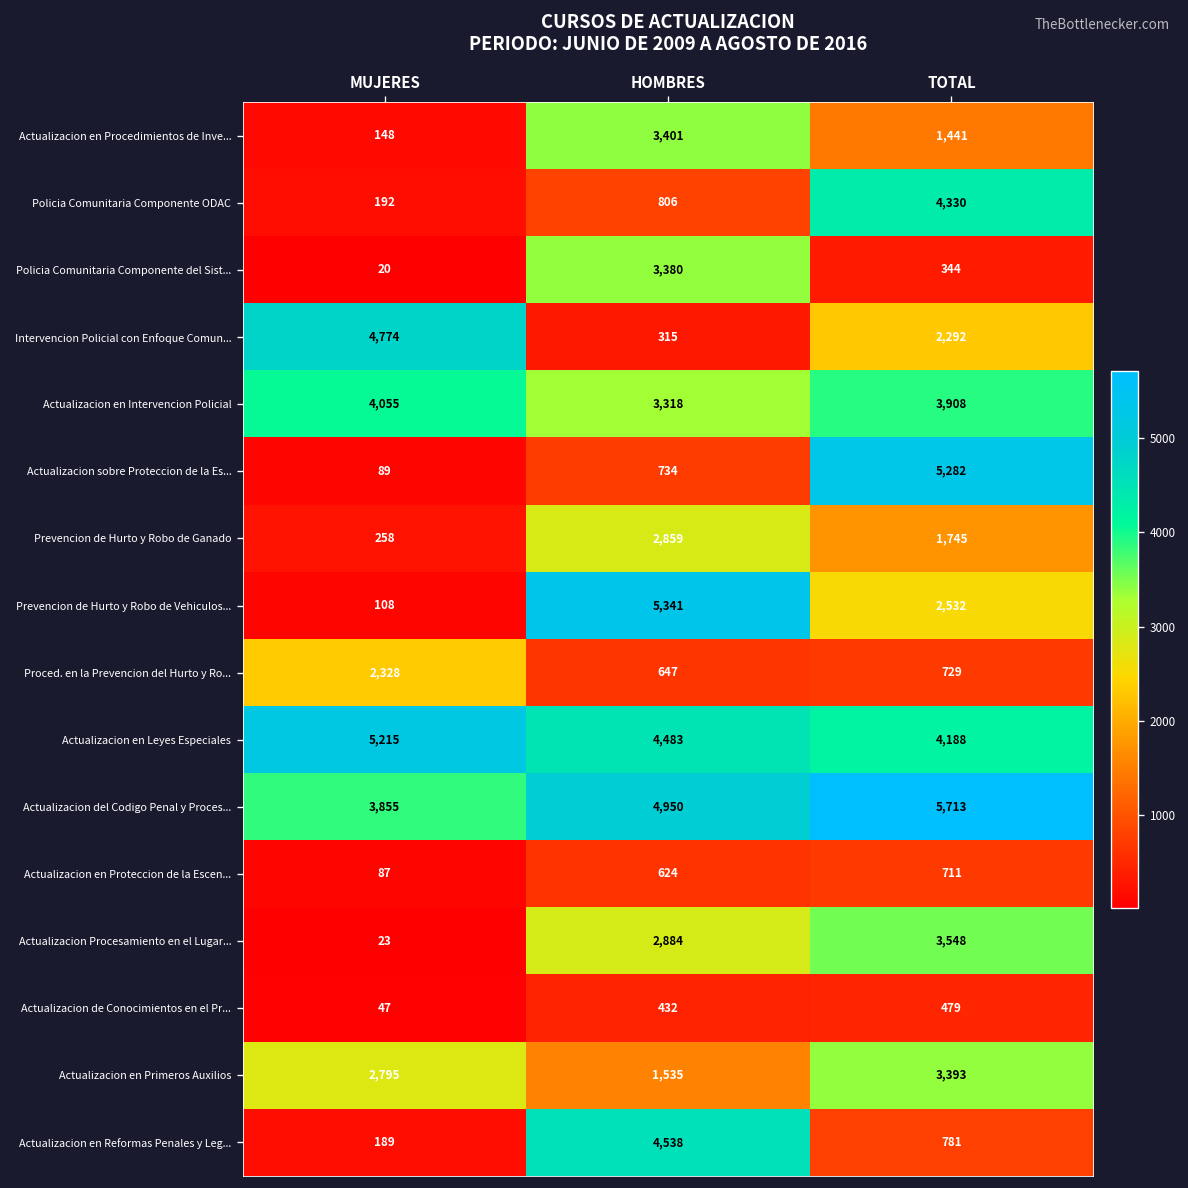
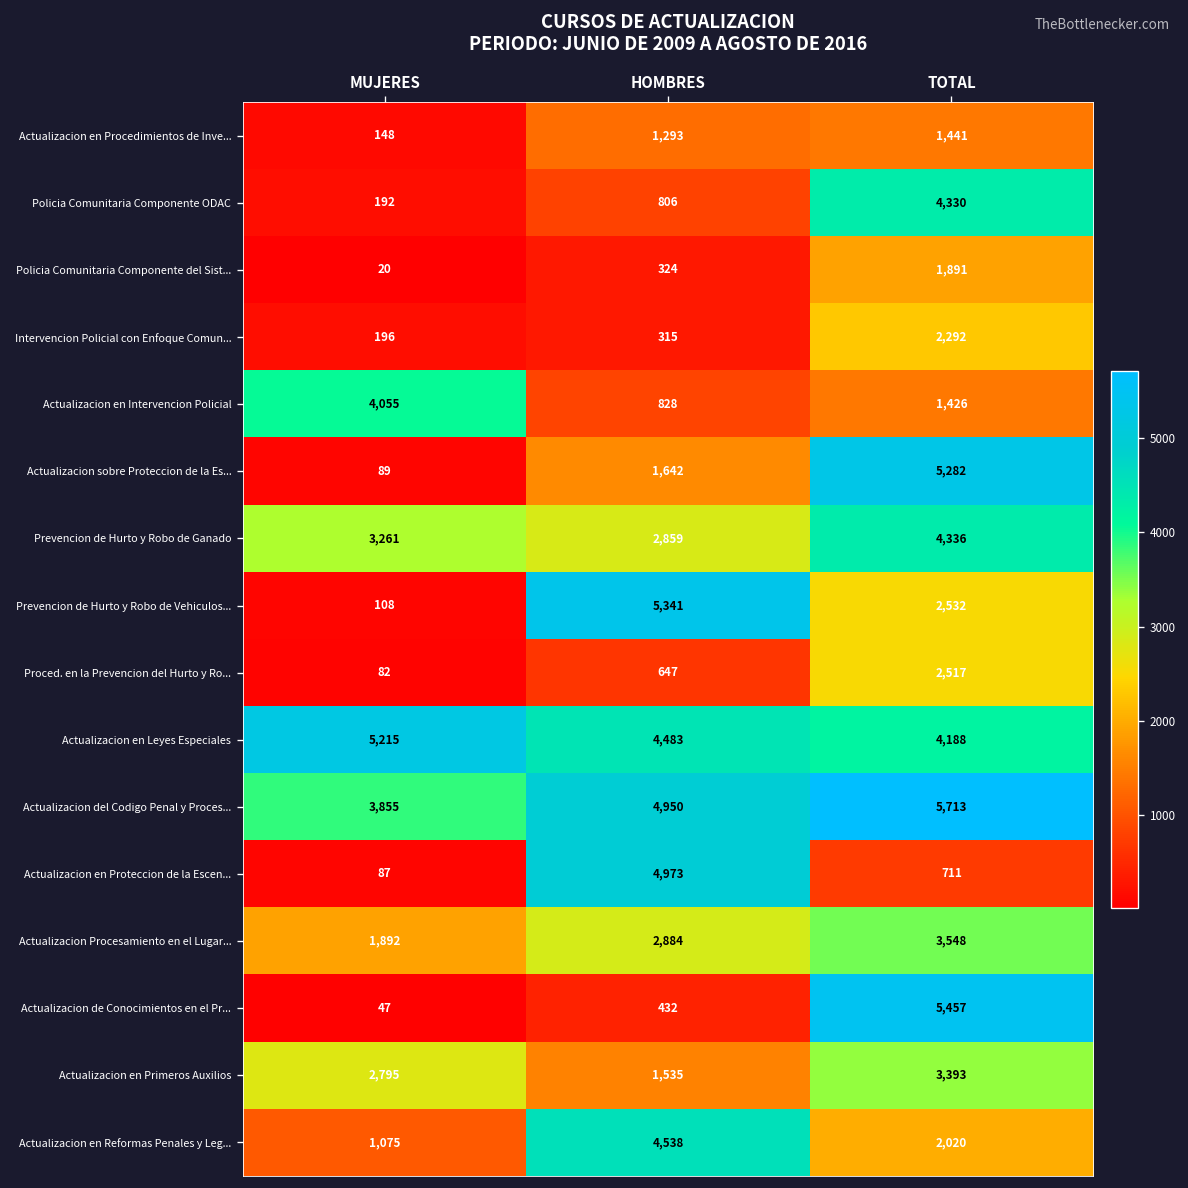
  {
    "Actualizacion en Procedimientos de Inve...": {
      "MUJERES": "148",
-     "HOMBRES": "3,401",
+     "HOMBRES": "1,293",
      "TOTAL": "1,441"
    },
    "Policia Comunitaria Componente ODAC": {
      "MUJERES": "192",
      "HOMBRES": "806",
      "TOTAL": "4,330"
    },
    "Policia Comunitaria Componente del Sist...": {
      "MUJERES": "20",
-     "HOMBRES": "3,380",
-     "TOTAL": "344"
+     "HOMBRES": "324",
+     "TOTAL": "1,891"
    },
    "Intervencion Policial con Enfoque Comun...": {
-     "MUJERES": "4,774",
+     "MUJERES": "196",
      "HOMBRES": "315",
      "TOTAL": "2,292"
    },
    "Actualizacion en Intervencion Policial": {
      "MUJERES": "4,055",
-     "HOMBRES": "3,318",
-     "TOTAL": "3,908"
+     "HOMBRES": "828",
+     "TOTAL": "1,426"
    },
    "Actualizacion sobre Proteccion de la Es...": {
      "MUJERES": "89",
-     "HOMBRES": "734",
+     "HOMBRES": "1,642",
      "TOTAL": "5,282"
    },
    "Prevencion de Hurto y Robo de Ganado": {
-     "MUJERES": "258",
+     "MUJERES": "3,261",
      "HOMBRES": "2,859",
-     "TOTAL": "1,745"
+     "TOTAL": "4,336"
    },
    "Prevencion de Hurto y Robo de Vehiculos...": {
      "MUJERES": "108",
      "HOMBRES": "5,341",
      "TOTAL": "2,532"
    },
    "Proced. en la Prevencion del Hurto y Ro...": {
-     "MUJERES": "2,328",
+     "MUJERES": "82",
      "HOMBRES": "647",
-     "TOTAL": "729"
+     "TOTAL": "2,517"
    },
    "Actualizacion en Leyes Especiales": {
      "MUJERES": "5,215",
      "HOMBRES": "4,483",
      "TOTAL": "4,188"
    },
    "Actualizacion del Codigo Penal y Proces...": {
      "MUJERES": "3,855",
      "HOMBRES": "4,950",
      "TOTAL": "5,713"
    },
    "Actualizacion en Proteccion de la Escen...": {
      "MUJERES": "87",
-     "HOMBRES": "624",
+     "HOMBRES": "4,973",
      "TOTAL": "711"
    },
    "Actualizacion Procesamiento en el Lugar...": {
-     "MUJERES": "23",
+     "MUJERES": "1,892",
      "HOMBRES": "2,884",
      "TOTAL": "3,548"
    },
    "Actualizacion de Conocimientos en el Pr...": {
      "MUJERES": "47",
      "HOMBRES": "432",
-     "TOTAL": "479"
+     "TOTAL": "5,457"
    },
    "Actualizacion en Primeros Auxilios": {
      "MUJERES": "2,795",
      "HOMBRES": "1,535",
      "TOTAL": "3,393"
    },
    "Actualizacion en Reformas Penales y Leg...": {
-     "MUJERES": "189",
+     "MUJERES": "1,075",
      "HOMBRES": "4,538",
-     "TOTAL": "781"
+     "TOTAL": "2,020"
    }
  }
